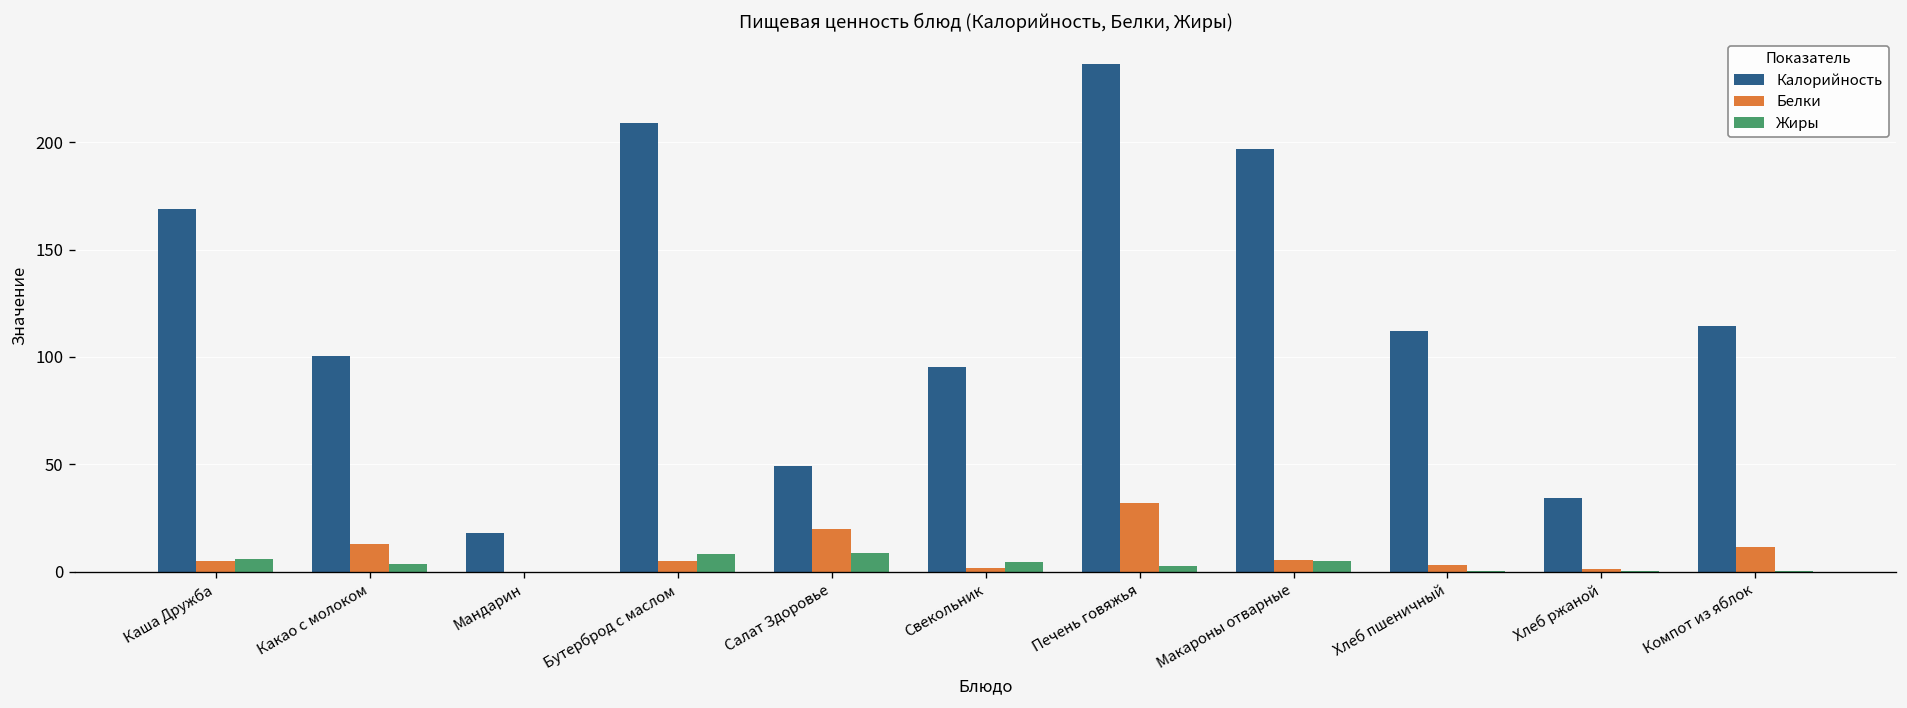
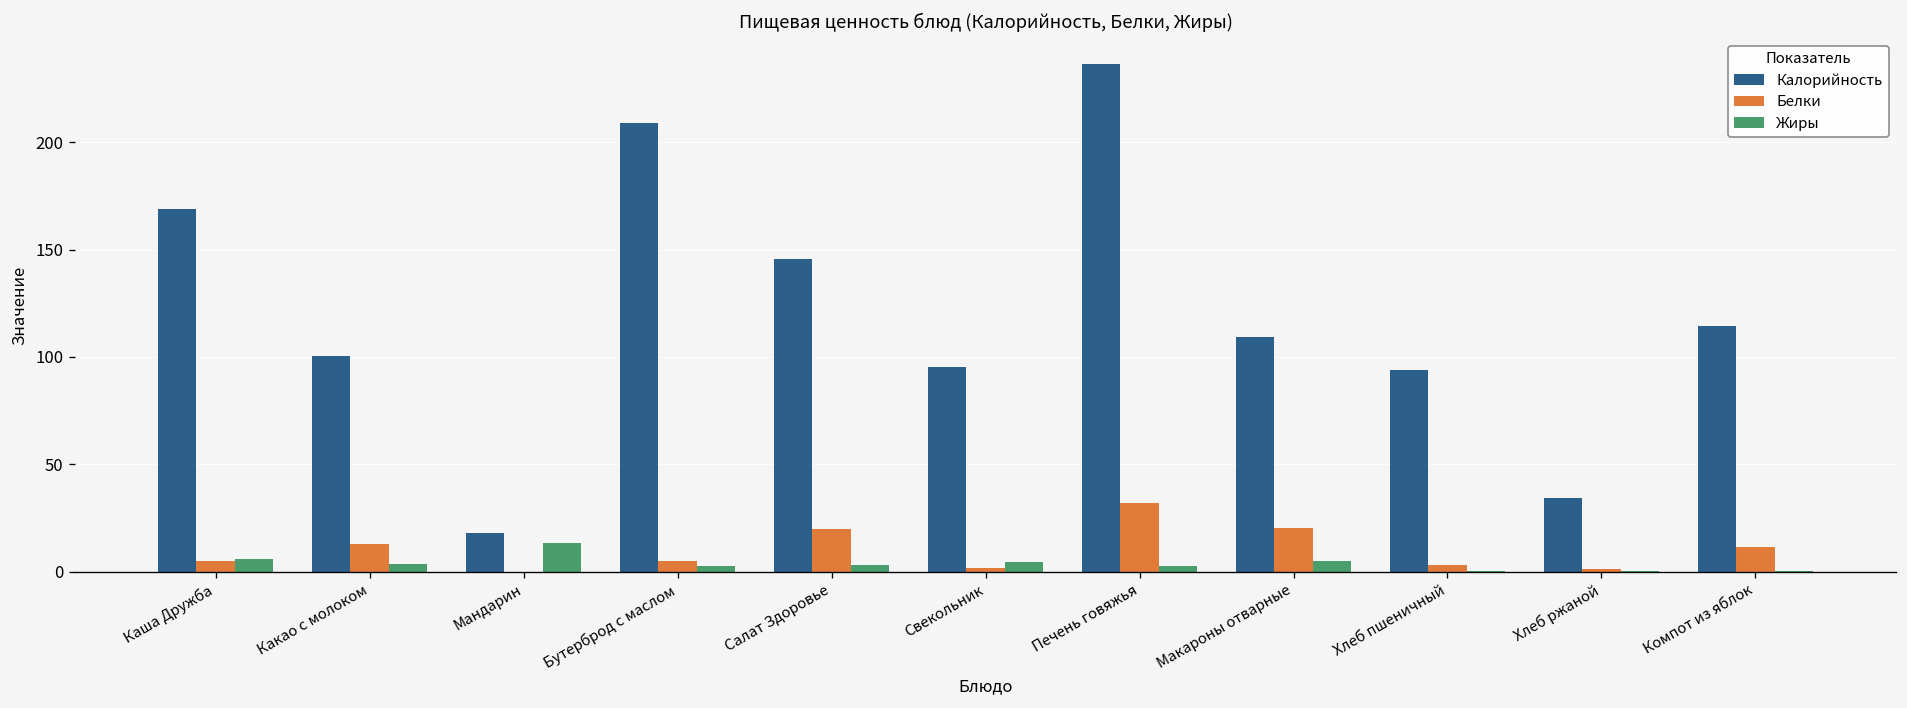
  {
    "Калорийность": {
      "Каша Дружба": 169,
      "Какао с молоком": 100,
      "Мандарин": 18,
      "Бутерброд с маслом": 209,
-     "Салат Здоровье": 49,
+     "Салат Здоровье": 146,
      "Свекольник": 95,
      "Печень говяжья": 237,
-     "Макароны отварные": 197,
-     "Хлеб пшеничный": 112,
+     "Макароны отварные": 110,
+     "Хлеб пшеничный": 94,
      "Хлеб ржаной": 34,
      "Компот из яблок": 114
    },
    "Белки": {
      "Каша Дружба": 5,
      "Какао с молоком": 13,
      "Мандарин": 0,
      "Бутерброд с маслом": 5,
      "Салат Здоровье": 20,
      "Свекольник": 2,
      "Печень говяжья": 32,
-     "Макароны отварные": 5,
+     "Макароны отварные": 21,
      "Хлеб пшеничный": 3,
      "Компот из яблок": 11
    },
    "Жиры": {
      "Каша Дружба": 6,
      "Какао с молоком": 4,
-     "Мандарин": 0,
-     "Бутерброд с маслом": 8,
-     "Салат Здоровье": 9,
+     "Мандарин": 13,
+     "Бутерброд с маслом": 3,
+     "Салат Здоровье": 3,
      "Свекольник": 4,
      "Печень говяжья": 3,
      "Макароны отварные": 5
    }
  }
